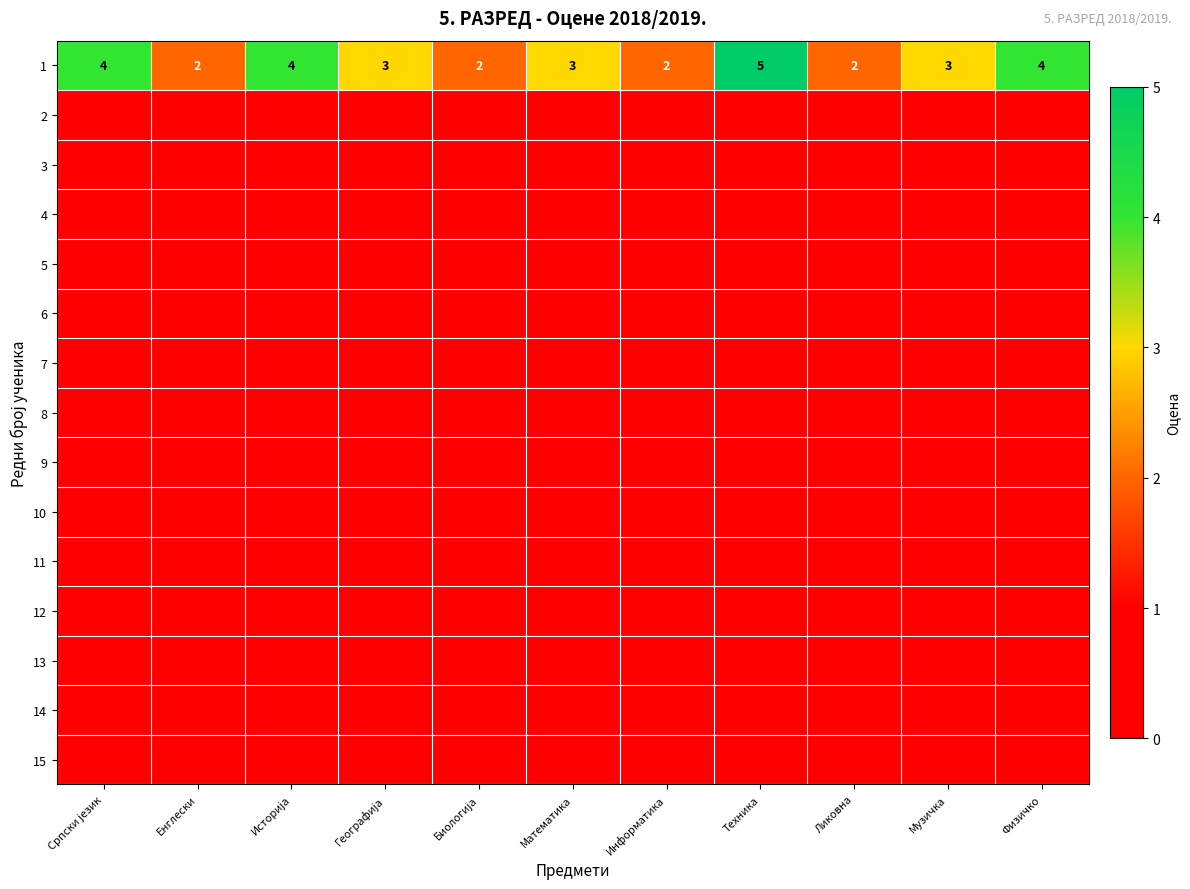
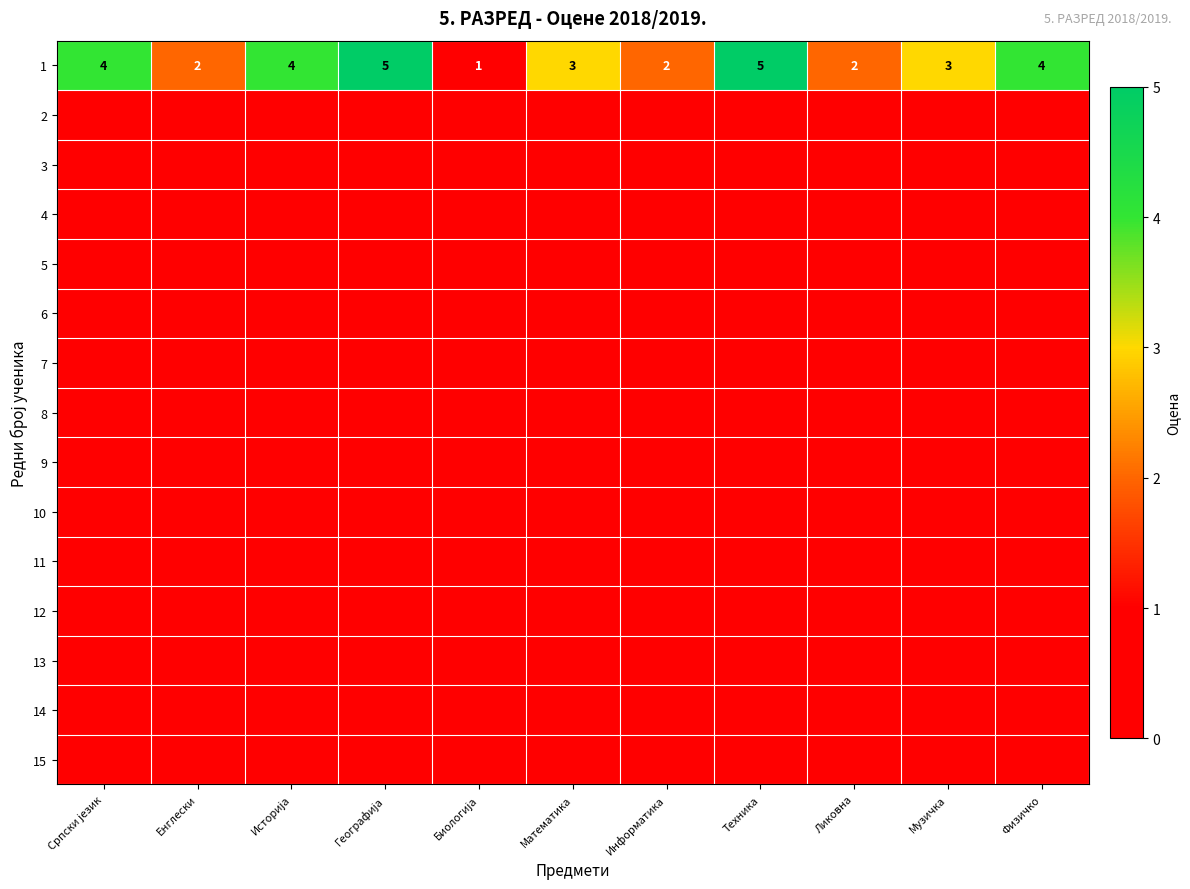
  {
    "1": {
      "Српски језик": 4,
      "Енглески": 2,
      "Историја": 4,
-     "Географија": 3,
-     "Биологија": 2,
+     "Географија": 5,
+     "Биологија": 1,
      "Математика": 3,
      "Информатика": 2,
      "Техника": 5,
      "Ликовна": 2,
      "Музичка": 3,
      "Физичко": 4
    }
  }
